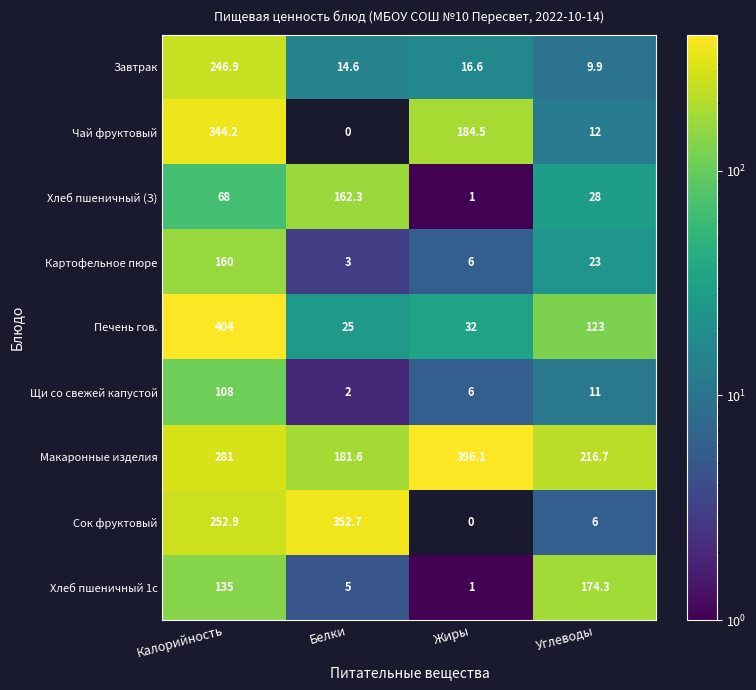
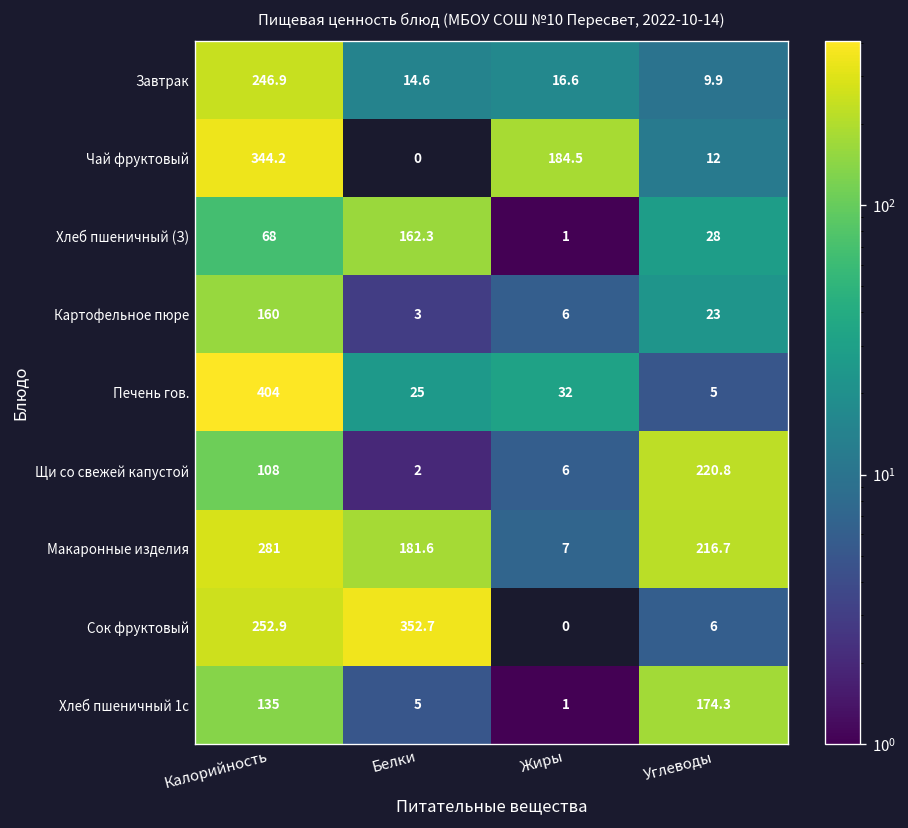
  {
    "Завтрак": {
      "Калорийность": 246.9,
      "Белки": 14.6,
      "Жиры": 16.6,
      "Углеводы": 9.9
    },
    "Чай фруктовый": {
      "Калорийность": 344.2,
      "Белки": 0,
      "Жиры": 184.5,
      "Углеводы": 12
    },
    "Хлеб пшеничный (З)": {
      "Калорийность": 68,
      "Белки": 162.3,
      "Жиры": 1,
      "Углеводы": 28
    },
    "Картофельное пюре": {
      "Калорийность": 160,
      "Белки": 3,
      "Жиры": 6,
      "Углеводы": 23
    },
    "Печень гов.": {
      "Калорийность": 404,
      "Белки": 25,
      "Жиры": 32,
-     "Углеводы": 123
+     "Углеводы": 5
    },
    "Щи со свежей капустой": {
      "Калорийность": 108,
      "Белки": 2,
      "Жиры": 6,
-     "Углеводы": 11
+     "Углеводы": 220.8
    },
    "Макаронные изделия": {
      "Калорийность": 281,
      "Белки": 181.6,
-     "Жиры": 396.1,
+     "Жиры": 7,
      "Углеводы": 216.7
    },
    "Сок фруктовый": {
      "Калорийность": 252.9,
      "Белки": 352.7,
      "Жиры": 0,
      "Углеводы": 6
    },
    "Хлеб пшеничный 1с": {
      "Калорийность": 135,
      "Белки": 5,
      "Жиры": 1,
      "Углеводы": 174.3
    }
  }
